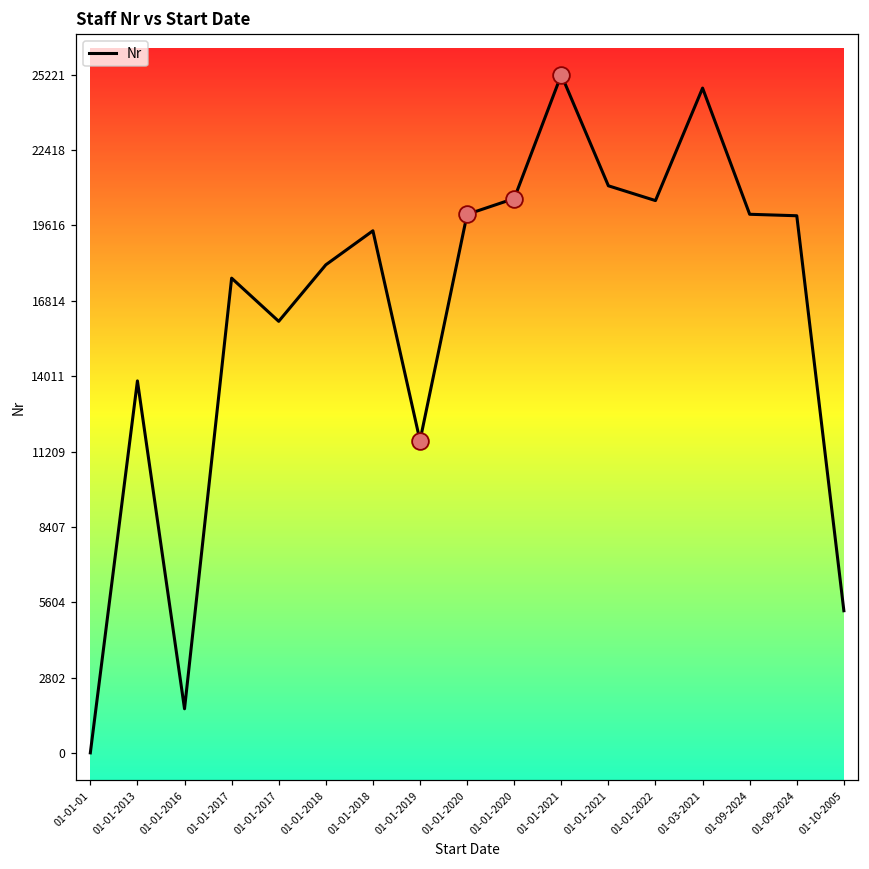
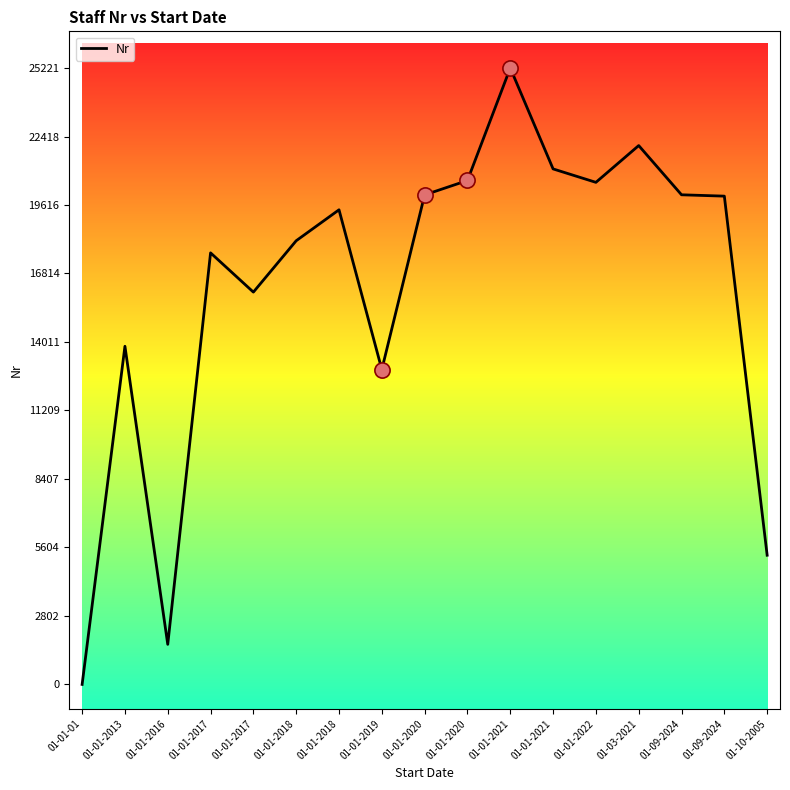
  {
    "Nr": {
      "01-01-01": 0,
      "01-01-2013": 13800,
      "01-01-2016": 1600,
-     "01-01-2019": 11600,
+     "01-01-2019": 12900,
      "01-01-2022": 20500,
-     "01-03-2021": 24700,
+     "01-03-2021": 22000,
      "01-10-2005": 5300
    }
  }
